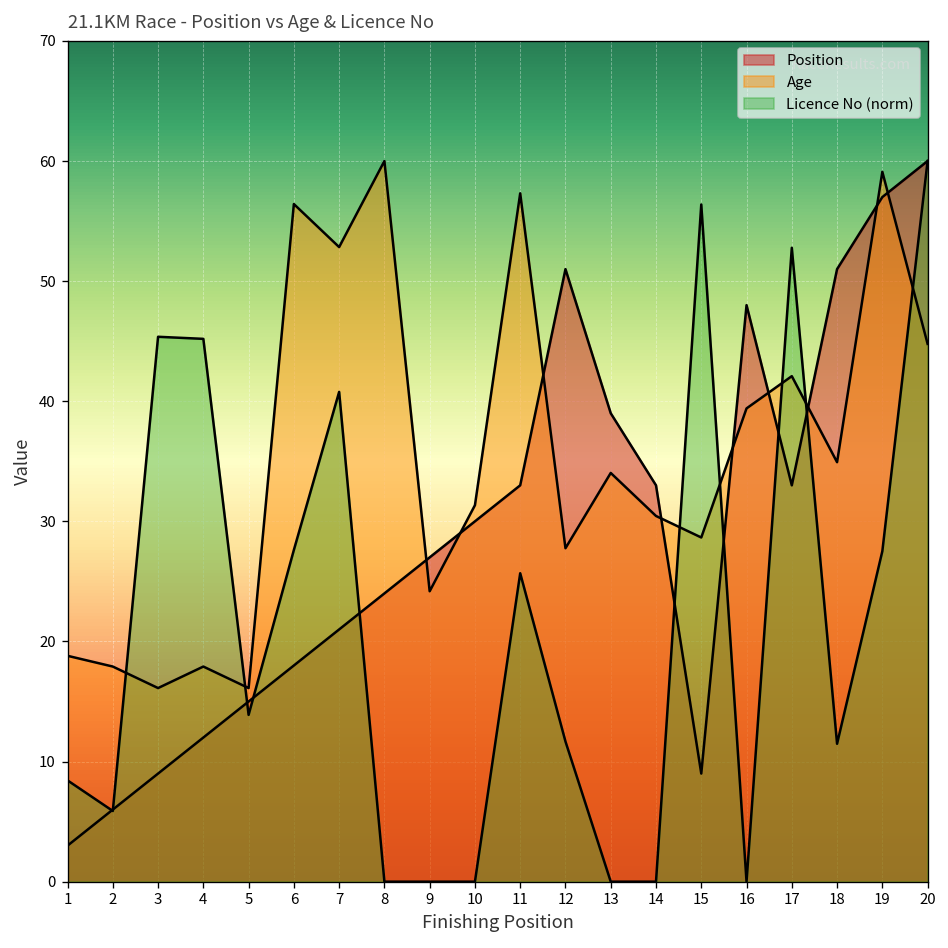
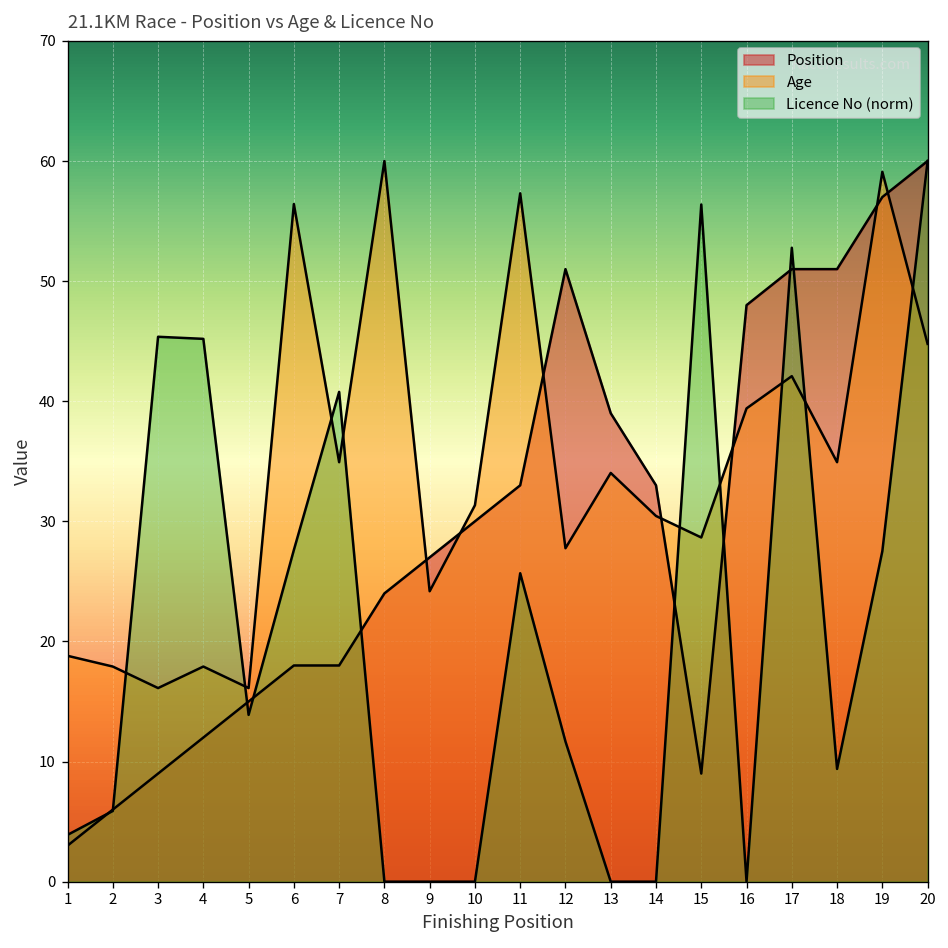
  {
    "Position": {
      "1": 3.0,
      "3": 9.0,
      "4": 12.0,
      "5": 15.0,
      "6": 18.0,
-     "7": 21.0,
+     "7": 18.0,
      "8": 24.0,
      "9": 27.0,
      "10": 30.0,
      "11": 33.0,
      "12": 51.0,
      "13": 39.0,
      "14": 33.0,
      "15": 9.0,
      "16": 48.0,
-     "17": 33.0,
+     "17": 51.0,
      "18": 51.0,
      "19": 57.0
    },
    "Age": {
      "1": 18.8,
      "2": 17.9,
      "3": 16.1,
      "4": 17.9,
      "5": 16.1,
      "6": 56.4,
-     "7": 52.8,
+     "7": 34.9,
      "8": 60.0,
      "9": 24.2,
      "10": 31.3,
      "11": 57.3,
      "12": 27.8,
      "13": 34.0,
      "14": 30.4,
      "15": 28.7,
      "16": 39.4,
      "17": 42.1,
      "18": 34.9,
      "19": 59.1,
      "20": 44.8
    },
    "Licence No (norm)": {
-     "1": 8.4,
+     "1": 3.9,
      "3": 45.4,
      "4": 45.2,
      "5": 13.9,
      "6": 27.6,
      "7": 40.8,
      "8": 0.0,
      "9": 0.0,
      "10": 0.0,
      "11": 25.7,
      "12": 11.7,
      "13": 0.0,
      "14": 0.0,
      "15": 56.4,
      "16": 0.0,
      "17": 52.8,
-     "18": 11.5,
+     "18": 9.4,
      "19": 27.5
    }
  }
